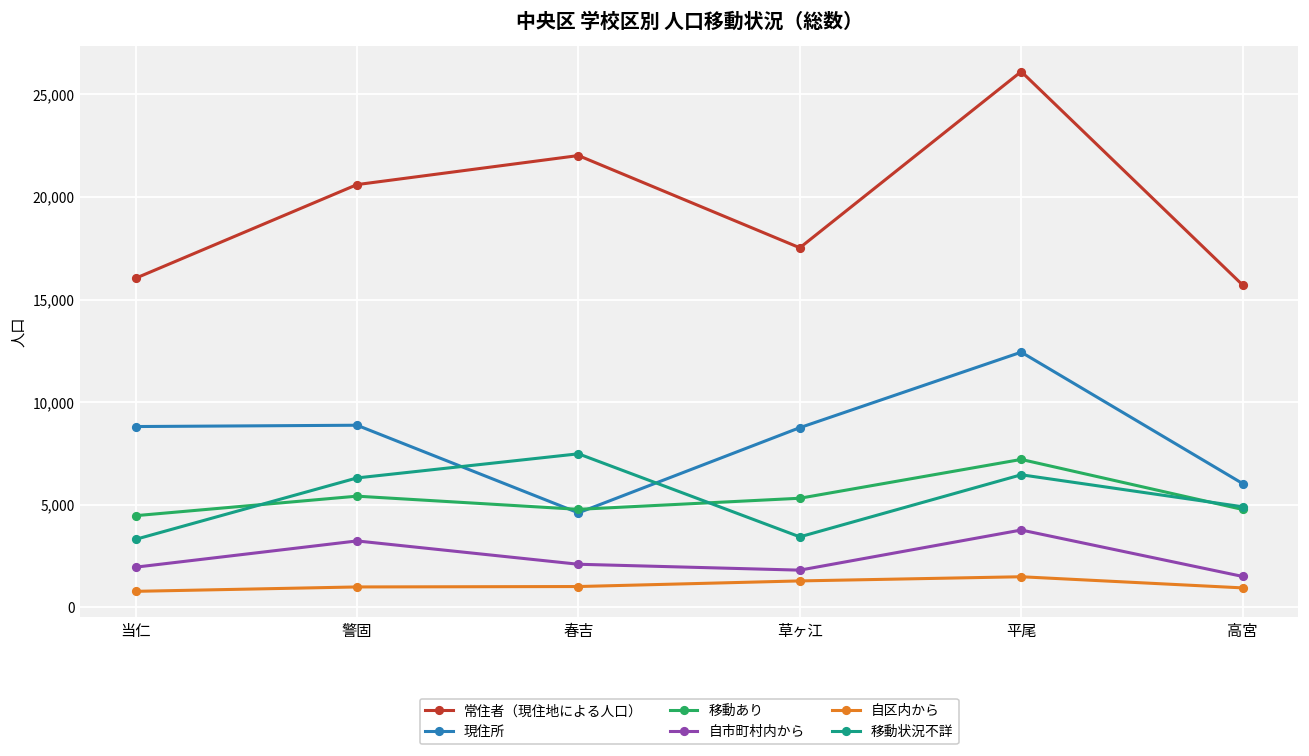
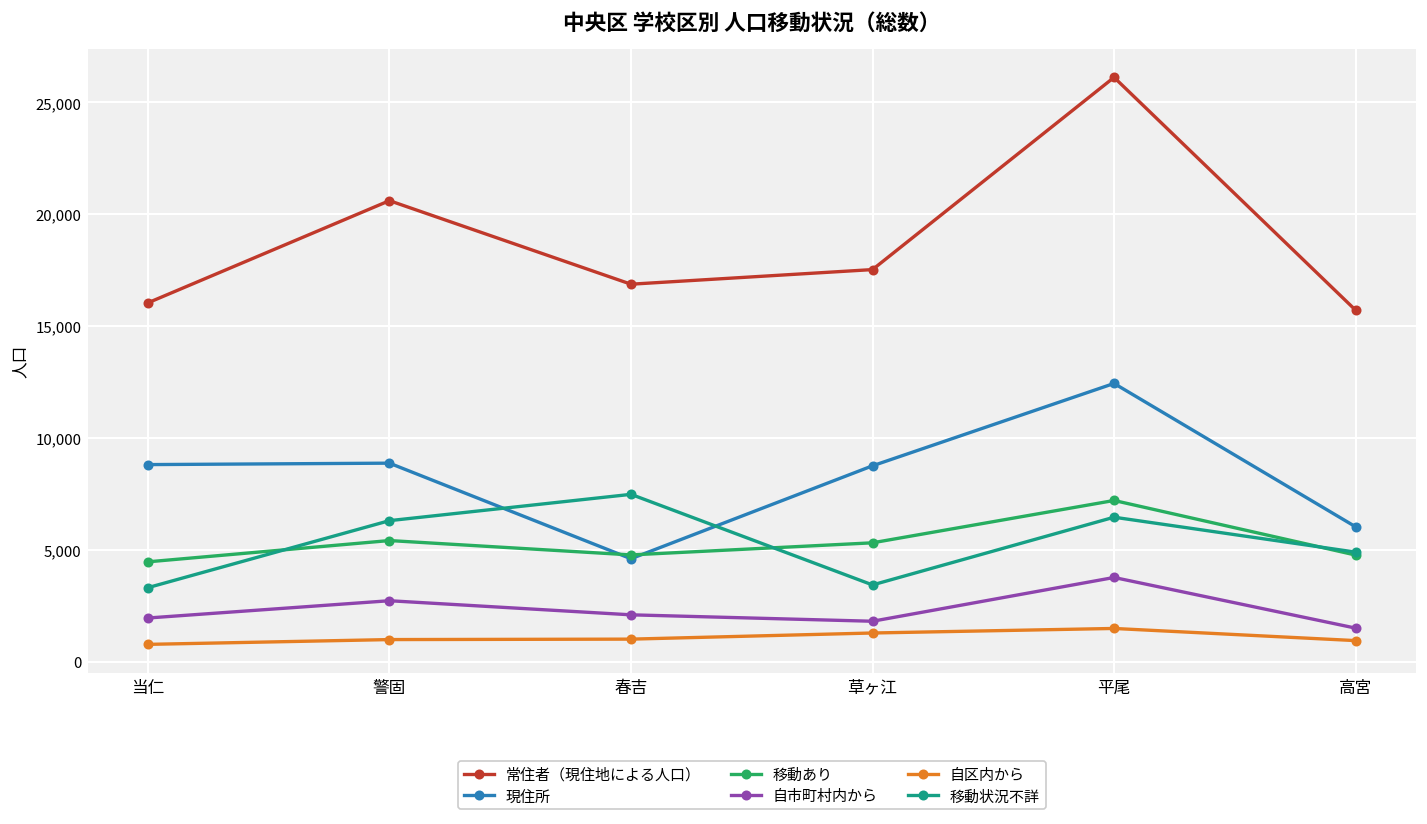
  {
    "常住者（現住地による人口）": {
      "当仁": "16,000",
      "警固": "20,600",
-     "春吉": "22,000",
+     "春吉": "16,900",
      "草ヶ江": "17,500",
      "平尾": "26,100",
      "高宮": "15,700"
    },
    "現住所": {
      "当仁": "8,800",
      "警固": "8,900",
      "春吉": "4,600",
      "草ヶ江": "8,800",
      "平尾": "12,400",
      "高宮": "6,000"
    },
    "自市町村内から": {
      "当仁": "2,000",
-     "警固": "3,200",
+     "警固": "2,700",
      "春吉": "2,100",
      "草ヶ江": "1,800",
      "平尾": "3,800",
      "高宮": "1,500"
    },
    "自区内から": {
      "当仁": "800",
      "警固": "1,000",
      "春吉": "1,000",
      "草ヶ江": "1,300",
      "平尾": "1,500",
      "高宮": "900"
    }
  }
